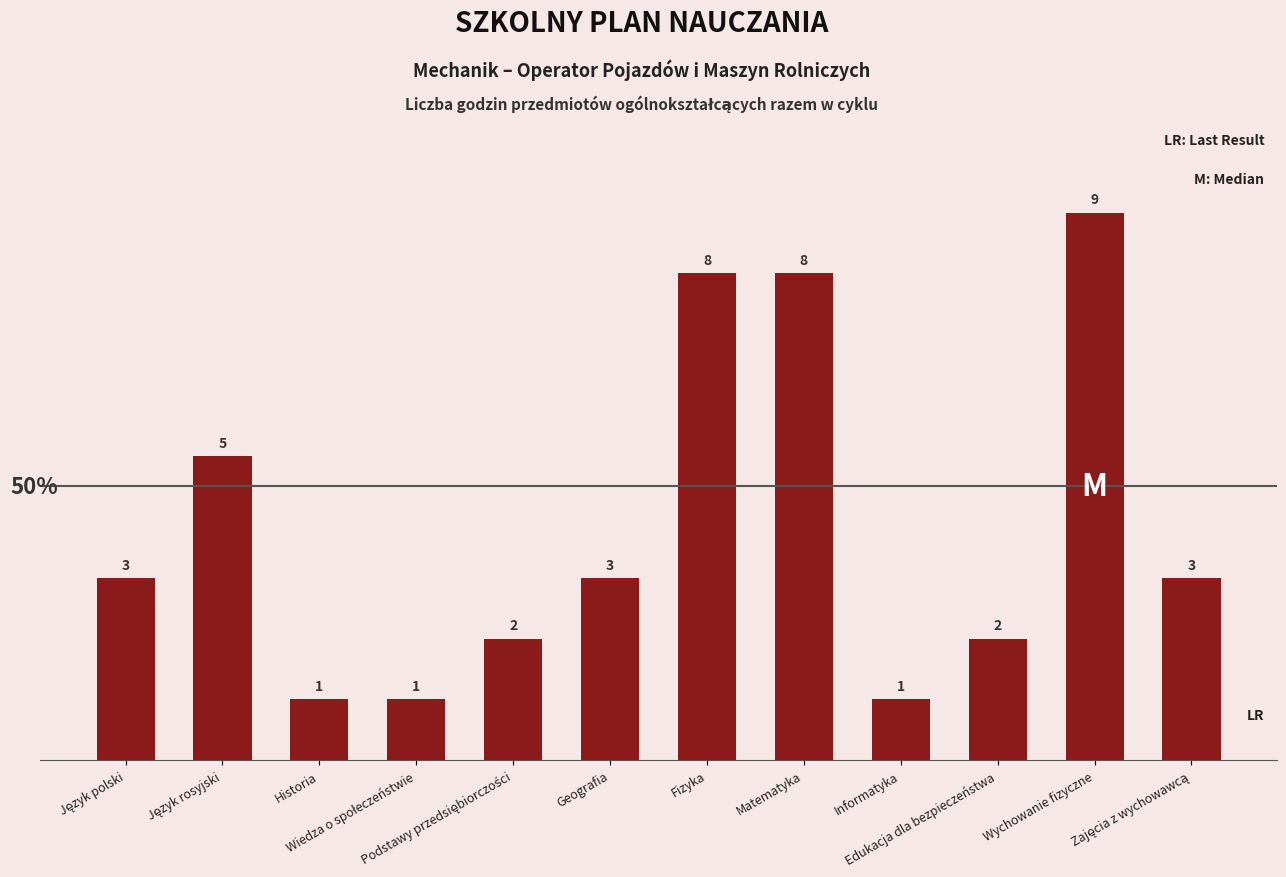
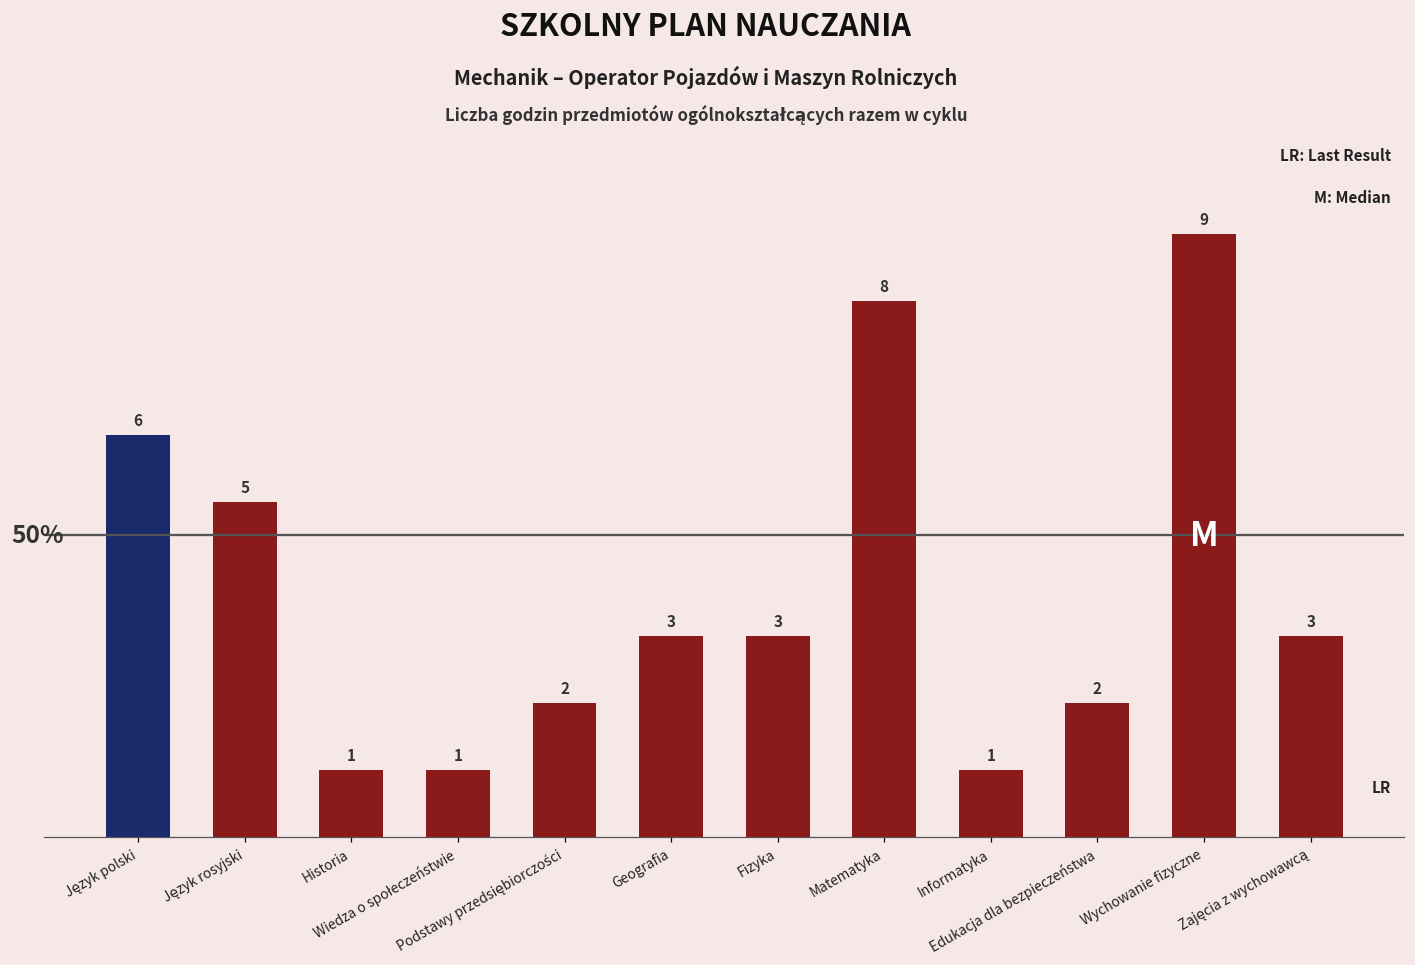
  {
-   "Język polski": 3,
+   "Język polski": 6,
    "Język rosyjski": 5,
    "Historia": 1,
    "Wiedza o społeczeństwie": 1,
    "Podstawy przedsiębiorczości": 2,
    "Geografia": 3,
-   "Fizyka": 8,
+   "Fizyka": 3,
    "Matematyka": 8,
    "Informatyka": 1,
    "Edukacja dla bezpieczeństwa": 2,
    "Wychowanie fizyczne": 9,
    "Zajęcia z wychowawcą": 3
  }
